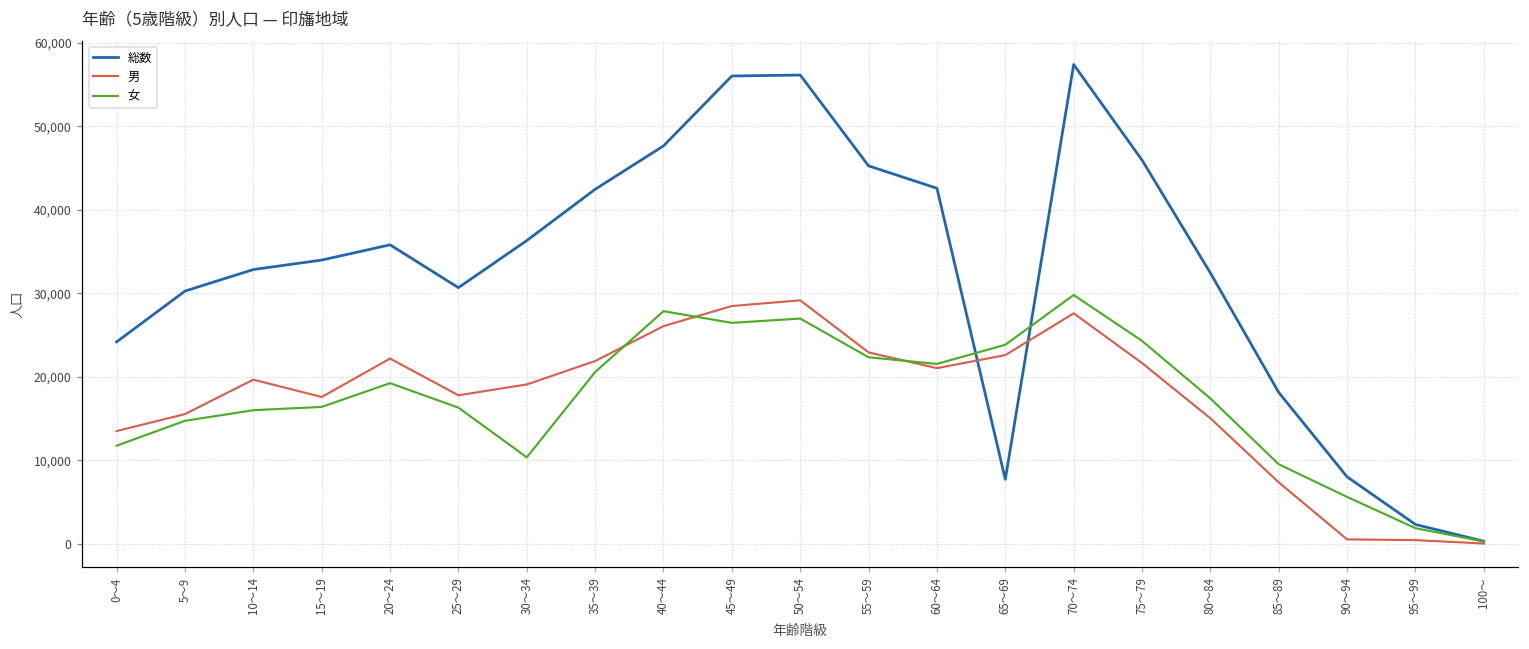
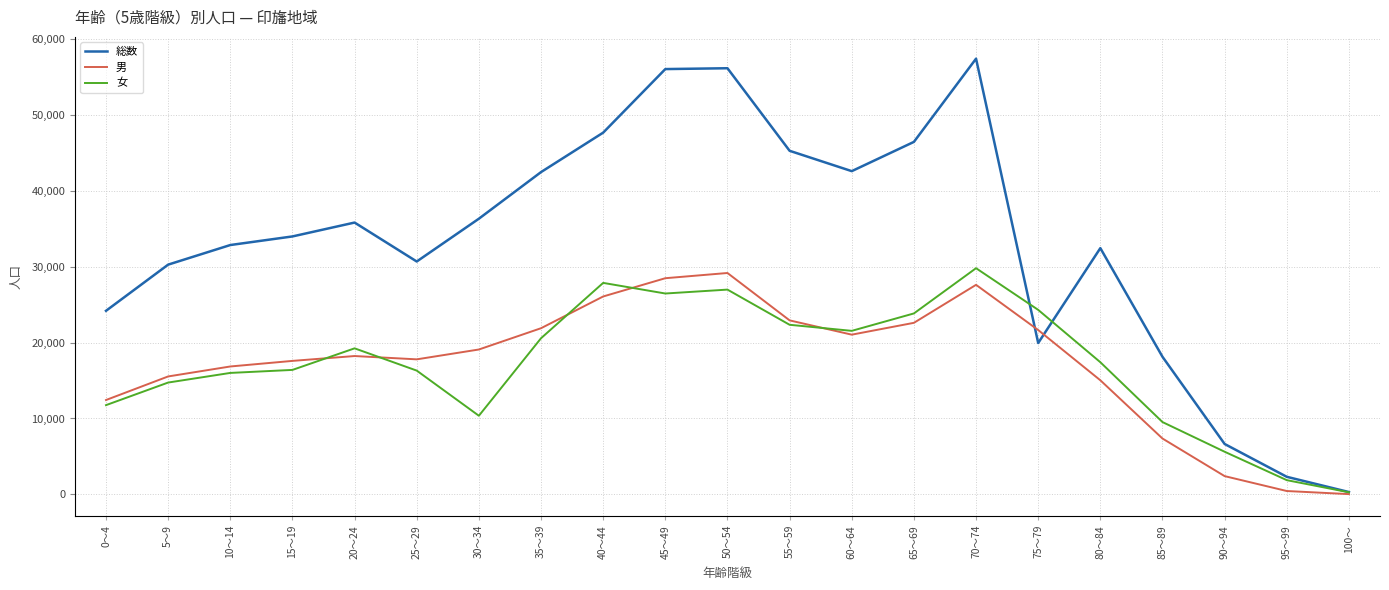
  {
    "総数": {
      "0～4": "24,000",
      "5～9": "30,000",
      "10～14": "33,000",
      "15～19": "34,000",
      "20～24": "36,000",
      "25～29": "31,000",
      "30～34": "36,000",
      "35～39": "42,000",
      "40～44": "48,000",
      "45～49": "56,000",
      "50～54": "56,000",
      "55～59": "45,000",
      "60～64": "43,000",
-     "65～69": "8,000",
+     "65～69": "46,000",
      "70～74": "57,000",
-     "75～79": "46,000",
+     "75～79": "20,000",
      "80～84": "32,000",
      "85～89": "18,000",
-     "90～94": "8,000",
+     "90～94": "7,000",
      "95～99": "2,000"
    },
    "男": {
-     "0～4": "14,000",
+     "0～4": "12,000",
      "5～9": "16,000",
-     "10～14": "20,000",
+     "10～14": "17,000",
      "15～19": "18,000",
-     "20～24": "22,000",
+     "20～24": "18,000",
      "25～29": "18,000",
      "30～34": "19,000",
      "35～39": "22,000",
      "40～44": "26,000",
      "45～49": "28,000",
      "50～54": "29,000",
      "55～59": "23,000",
      "60～64": "21,000",
      "65～69": "23,000",
      "70～74": "28,000",
      "75～79": "22,000",
      "80～84": "15,000",
      "85～89": "7,000",
-     "90～94": "1,000",
+     "90～94": "2,000",
      "95～99": "0"
    },
    "女": {
      "0～4": "12,000",
      "5～9": "15,000",
      "10～14": "16,000",
      "15～19": "16,000",
      "20～24": "19,000",
      "25～29": "16,000",
      "30～34": "10,000",
      "35～39": "21,000",
      "40～44": "28,000",
      "45～49": "26,000",
      "50～54": "27,000",
      "55～59": "22,000",
      "60～64": "22,000",
      "65～69": "24,000",
      "70～74": "30,000",
      "75～79": "24,000",
      "80～84": "17,000",
      "85～89": "10,000",
      "90～94": "6,000",
      "95～99": "2,000"
    }
  }
